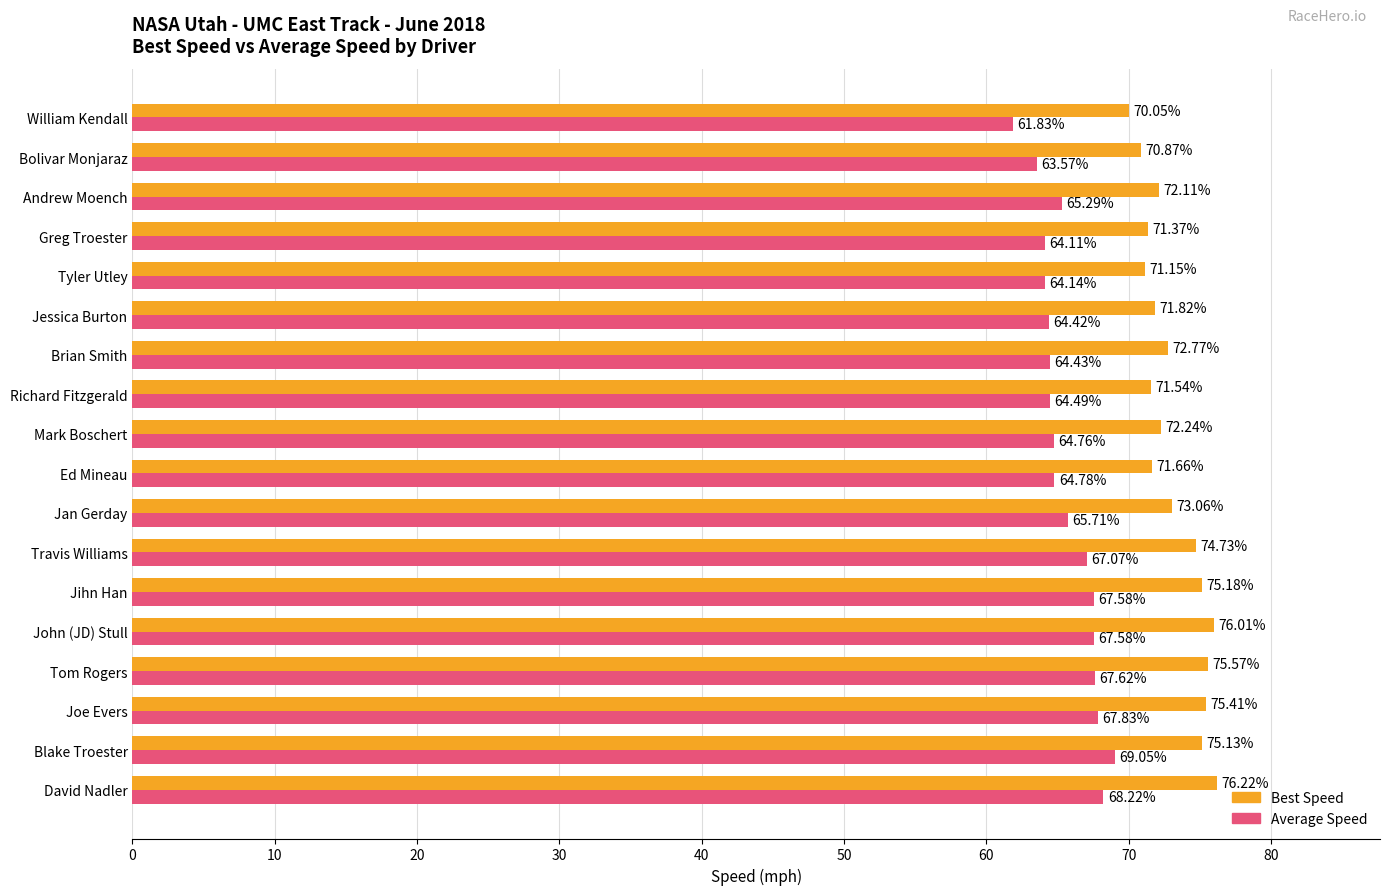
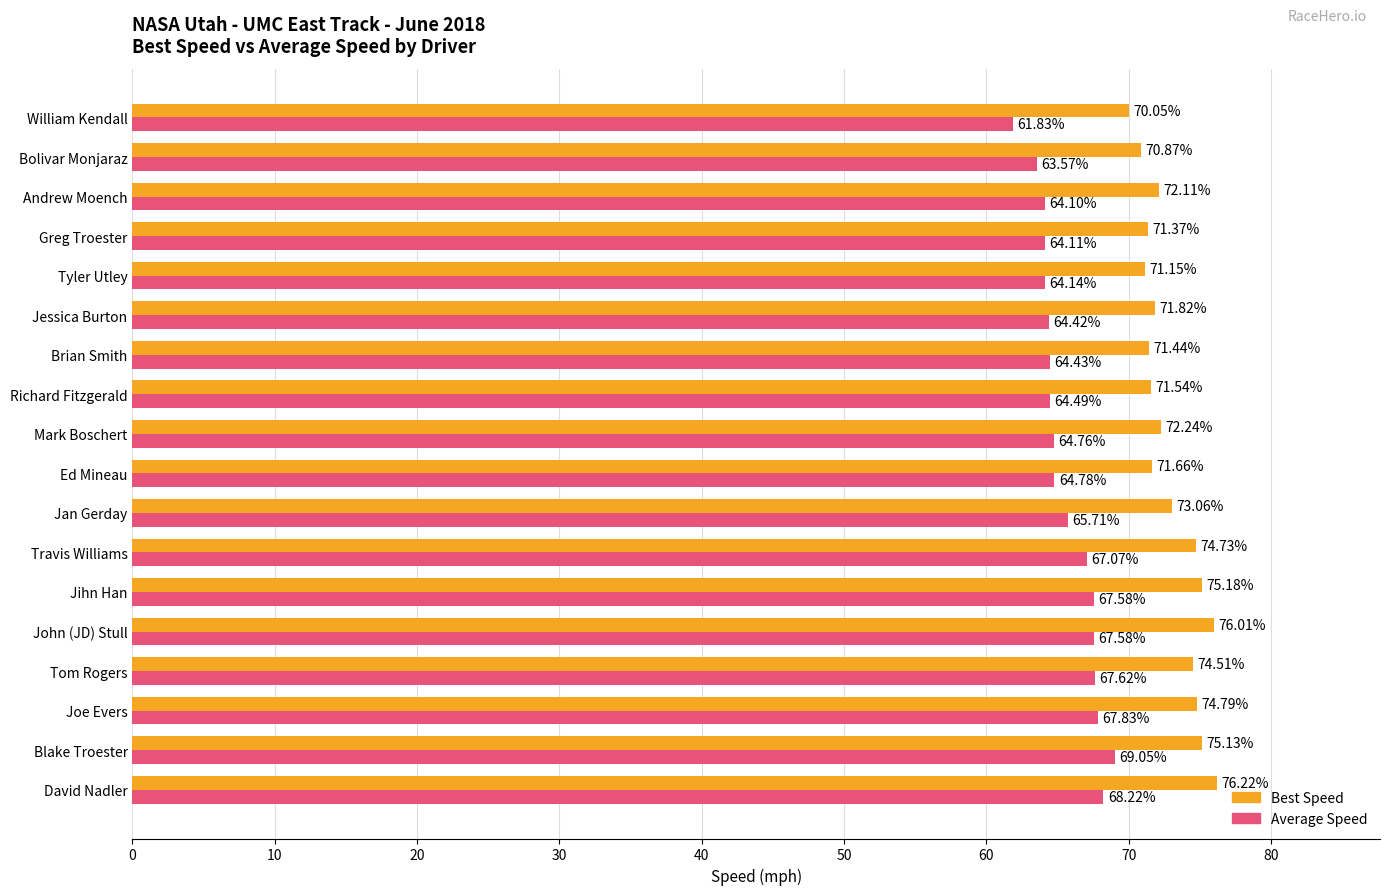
  {
    "Best Speed": {
      "William Kendall": "70.05%",
      "Bolivar Monjaraz": "70.87%",
      "Andrew Moench": "72.11%",
      "Greg Troester": "71.37%",
      "Tyler Utley": "71.15%",
      "Jessica Burton": "71.82%",
-     "Brian Smith": "72.77%",
+     "Brian Smith": "71.44%",
      "Richard Fitzgerald": "71.54%",
      "Mark Boschert": "72.24%",
      "Ed Mineau": "71.66%",
      "Jan Gerday": "73.06%",
      "Travis Williams": "74.73%",
      "Jihn Han": "75.18%",
      "John (JD) Stull": "76.01%",
-     "Tom Rogers": "75.57%",
-     "Joe Evers": "75.41%",
+     "Tom Rogers": "74.51%",
+     "Joe Evers": "74.79%",
      "Blake Troester": "75.13%",
      "David Nadler": "76.22%"
    },
    "Average Speed": {
      "William Kendall": "61.83%",
      "Bolivar Monjaraz": "63.57%",
-     "Andrew Moench": "65.29%",
+     "Andrew Moench": "64.10%",
      "Greg Troester": "64.11%",
      "Tyler Utley": "64.14%",
      "Jessica Burton": "64.42%",
      "Brian Smith": "64.43%",
      "Richard Fitzgerald": "64.49%",
      "Mark Boschert": "64.76%",
      "Ed Mineau": "64.78%",
      "Jan Gerday": "65.71%",
      "Travis Williams": "67.07%",
      "Jihn Han": "67.58%",
      "John (JD) Stull": "67.58%",
      "Tom Rogers": "67.62%",
      "Joe Evers": "67.83%",
      "Blake Troester": "69.05%",
      "David Nadler": "68.22%"
    }
  }
